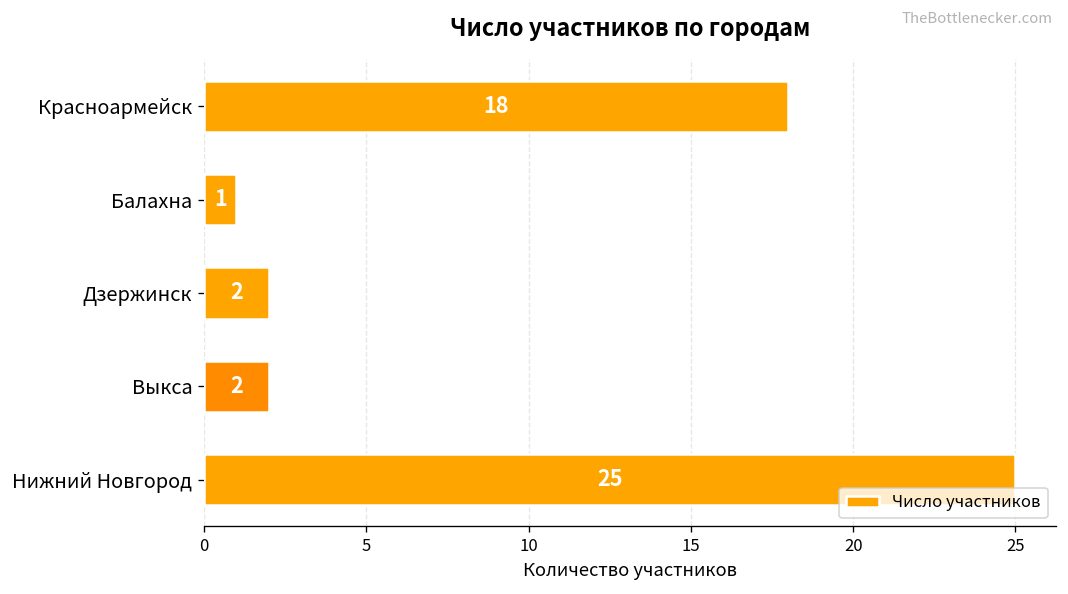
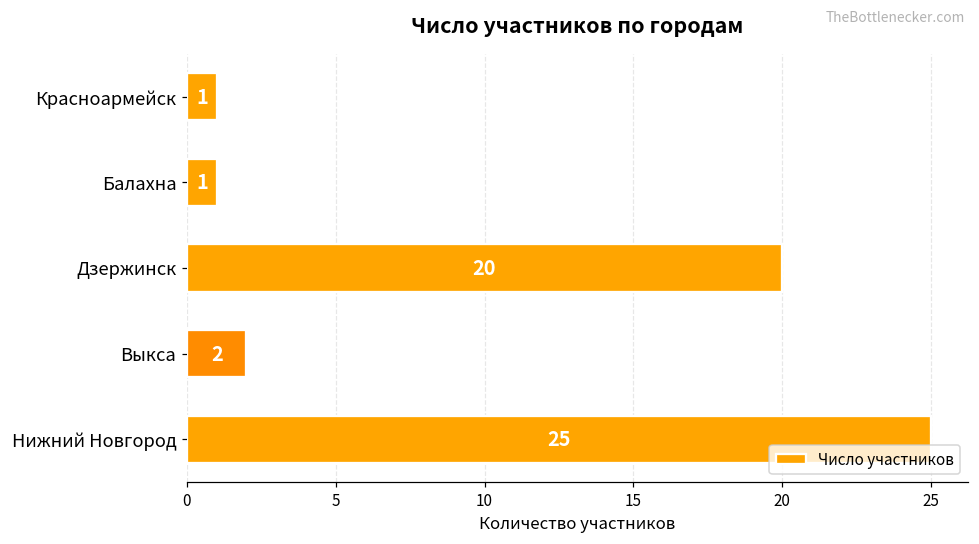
  {
-   "Красноармейск": 18,
+   "Красноармейск": 1,
    "Балахна": 1,
-   "Дзержинск": 2,
+   "Дзержинск": 20,
    "Выкса": 2,
    "Нижний Новгород": 25
  }
